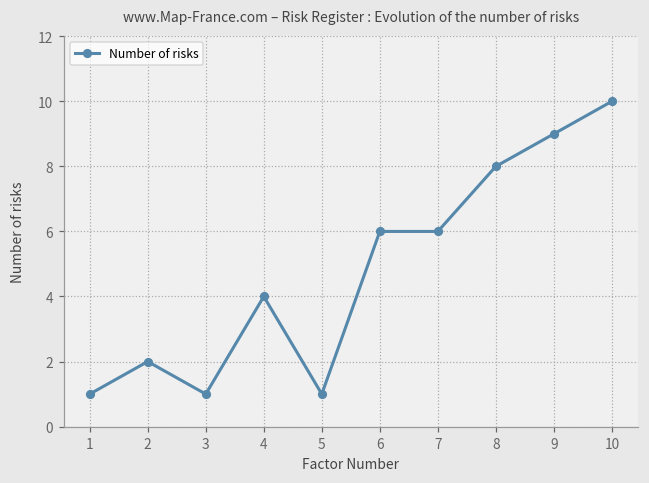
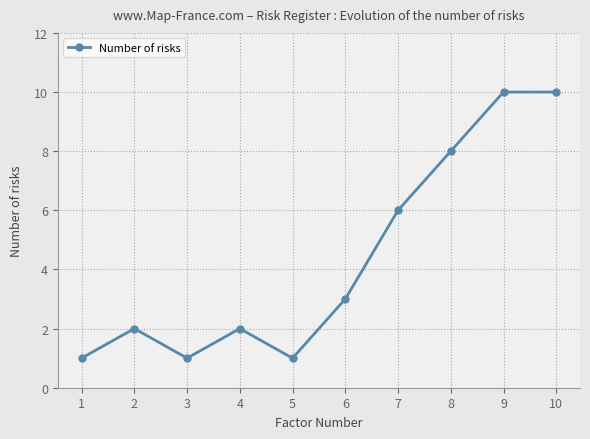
  {
    "1": 1,
    "2": 2,
    "3": 1,
-   "4": 4,
+   "4": 2,
    "5": 1,
-   "6": 6,
+   "6": 3,
    "7": 6,
    "8": 8,
-   "9": 9,
+   "9": 10,
    "10": 10
  }
